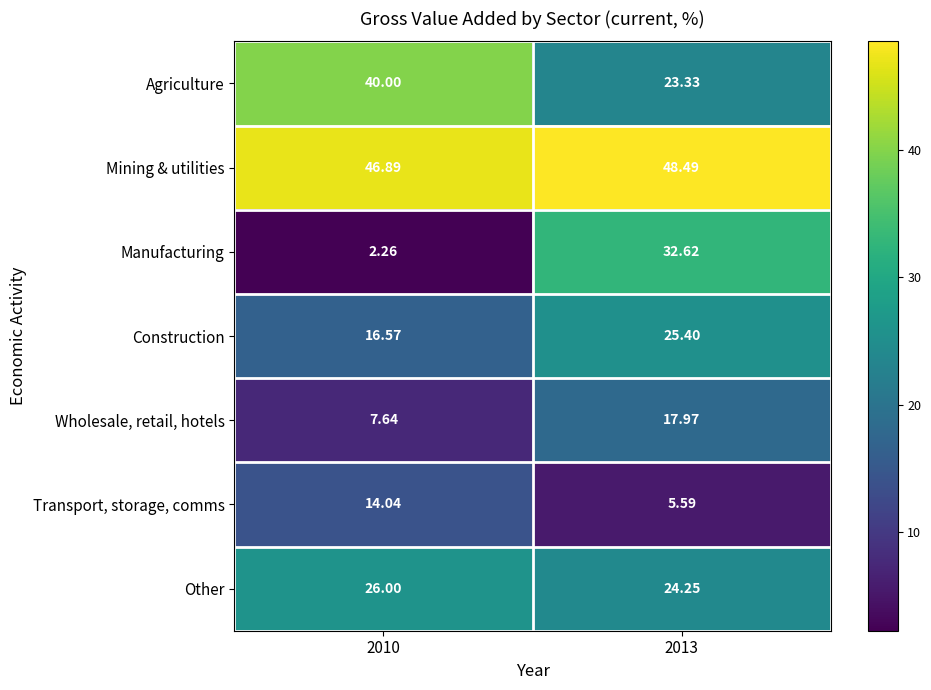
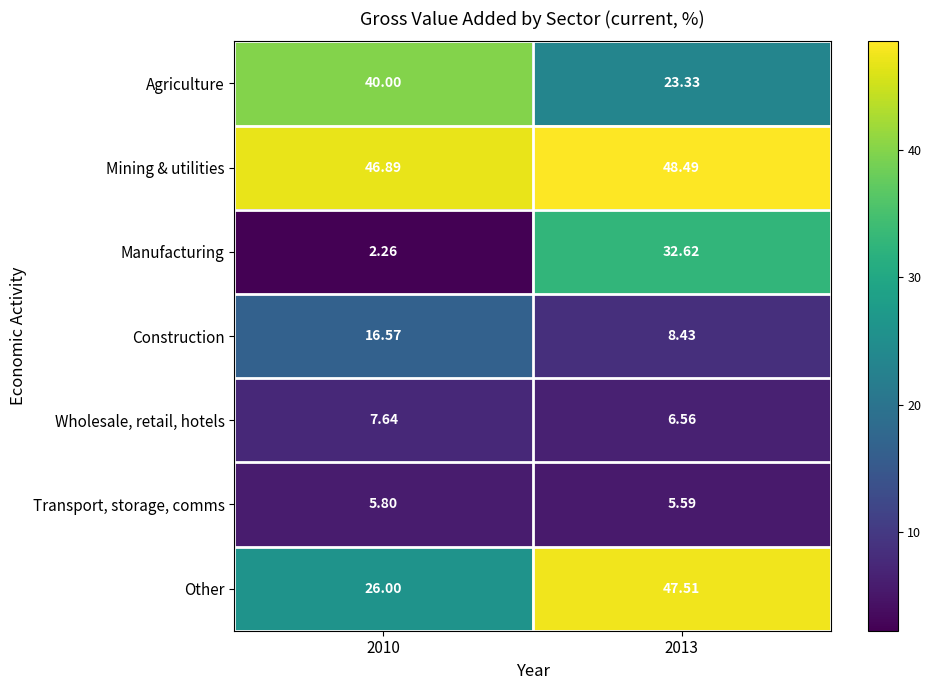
  {
    "Agriculture": {
      "2010": 40.00,
      "2013": 23.33
    },
    "Mining & utilities": {
      "2010": 46.89,
      "2013": 48.49
    },
    "Manufacturing": {
      "2010": 2.26,
      "2013": 32.62
    },
    "Construction": {
      "2010": 16.57,
-     "2013": 25.40
+     "2013": 8.43
    },
    "Wholesale, retail, hotels": {
      "2010": 7.64,
-     "2013": 17.97
+     "2013": 6.56
    },
    "Transport, storage, comms": {
-     "2010": 14.04,
+     "2010": 5.80,
      "2013": 5.59
    },
    "Other": {
      "2010": 26.00,
-     "2013": 24.25
+     "2013": 47.51
    }
  }
